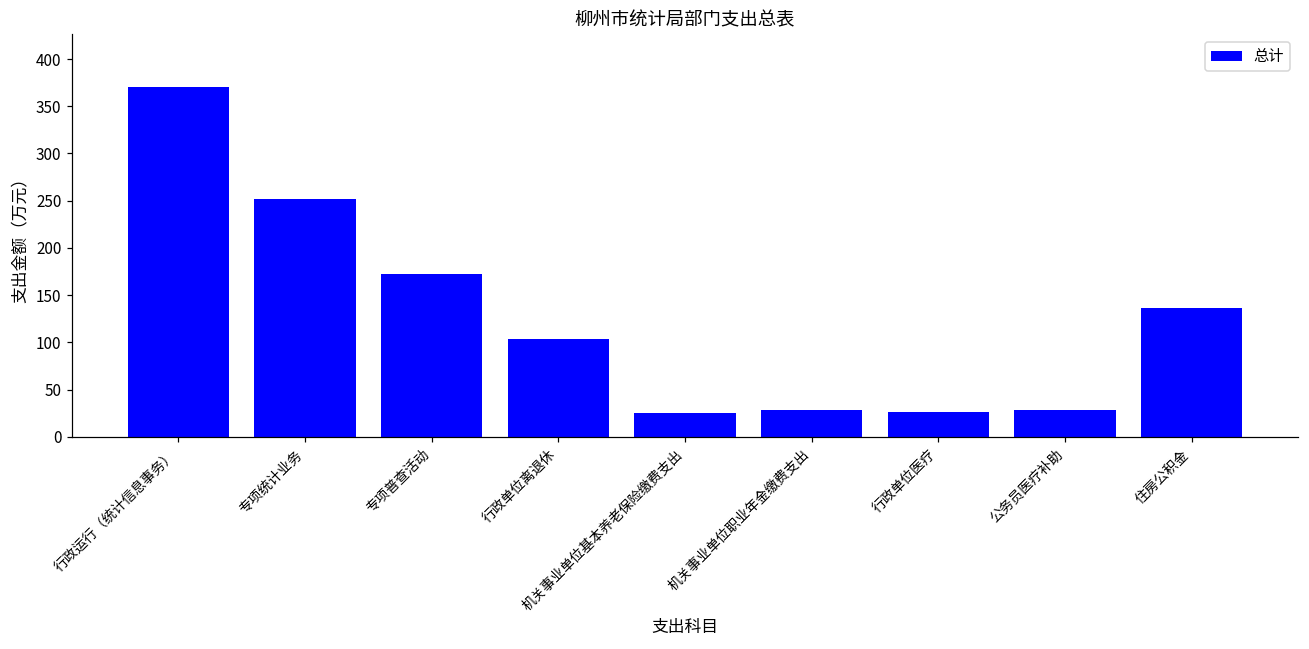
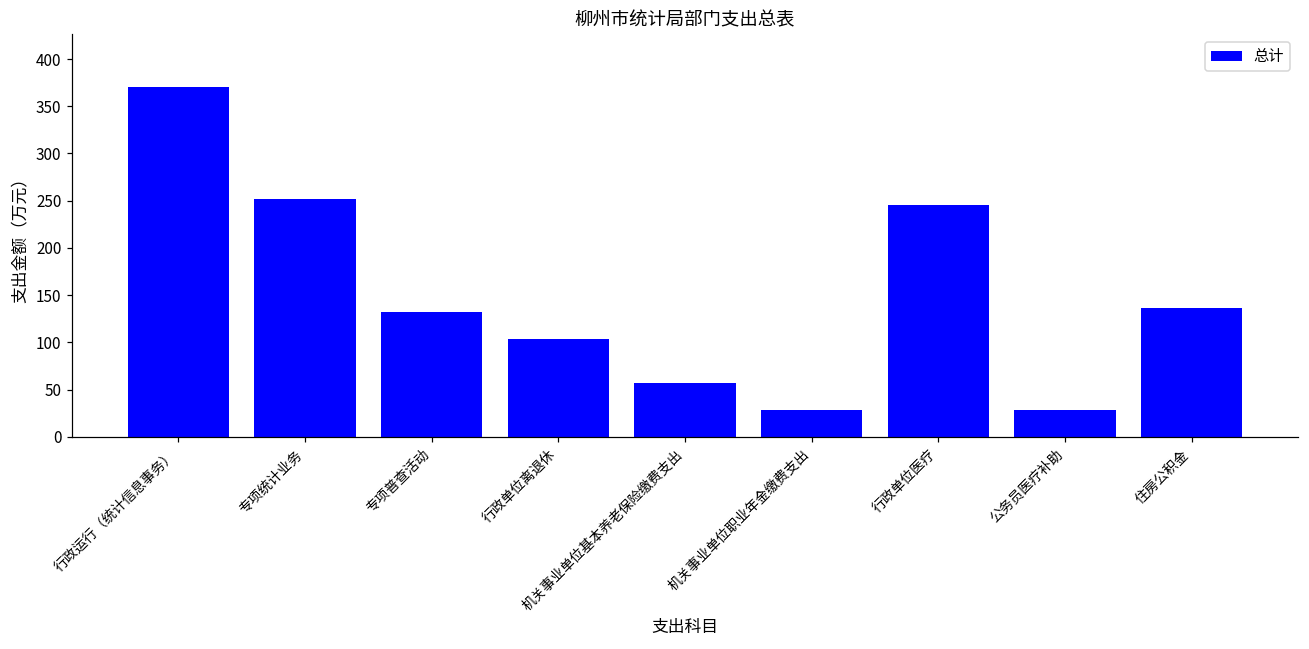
  {
    "行政运行（统计信息事务）": 370,
    "专项统计业务": 250,
-   "专项普查活动": 170,
+   "专项普查活动": 130,
    "行政单位离退休": 100,
-   "机关事业单位基本养老保险缴费支出": 30,
+   "机关事业单位基本养老保险缴费支出": 60,
    "机关事业单位职业年金缴费支出": 30,
-   "行政单位医疗": 30,
+   "行政单位医疗": 250,
    "公务员医疗补助": 30,
    "住房公积金": 140
  }
